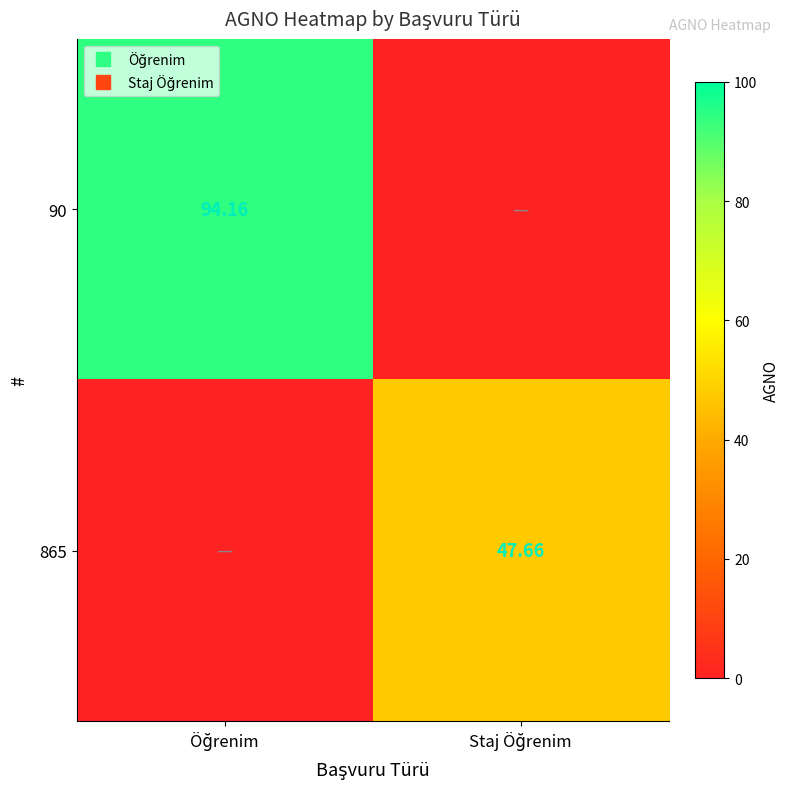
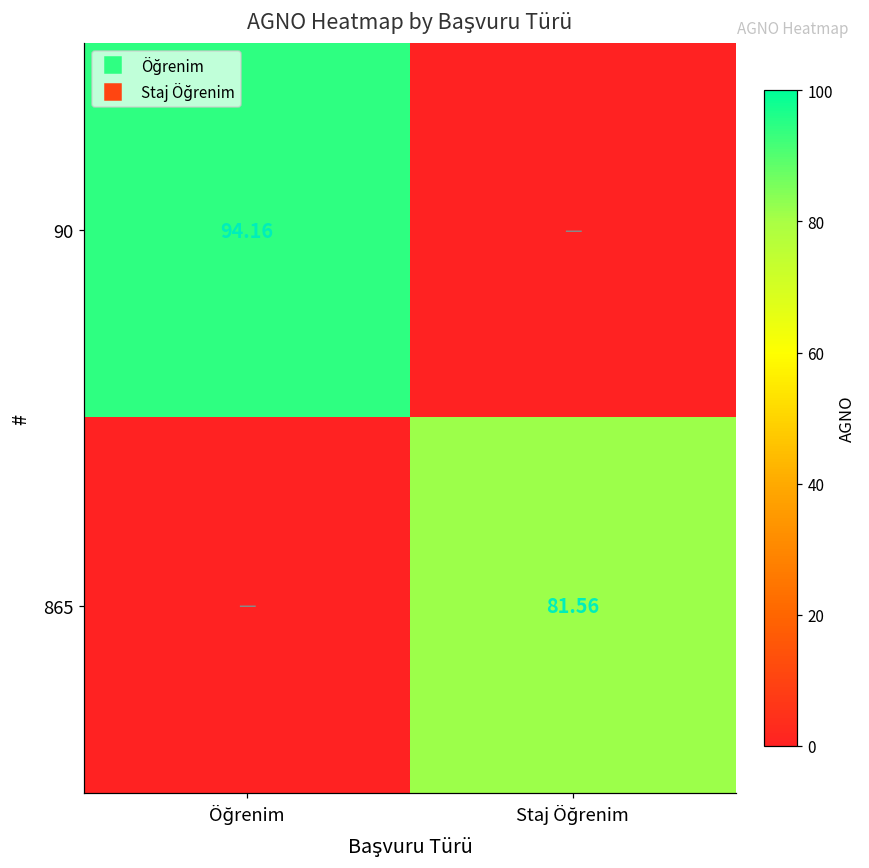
  {
    "90": {
      "Öğrenim": 94.16
    },
    "865": {
-     "Staj Öğrenim": 47.66
+     "Staj Öğrenim": 81.56
    }
  }
